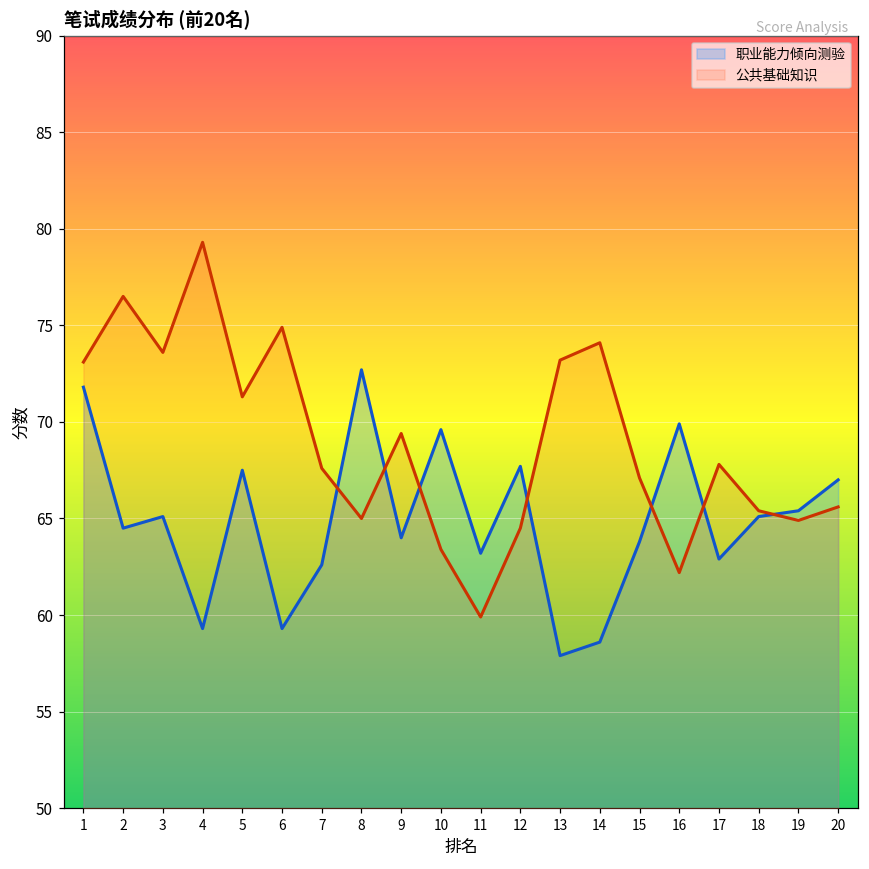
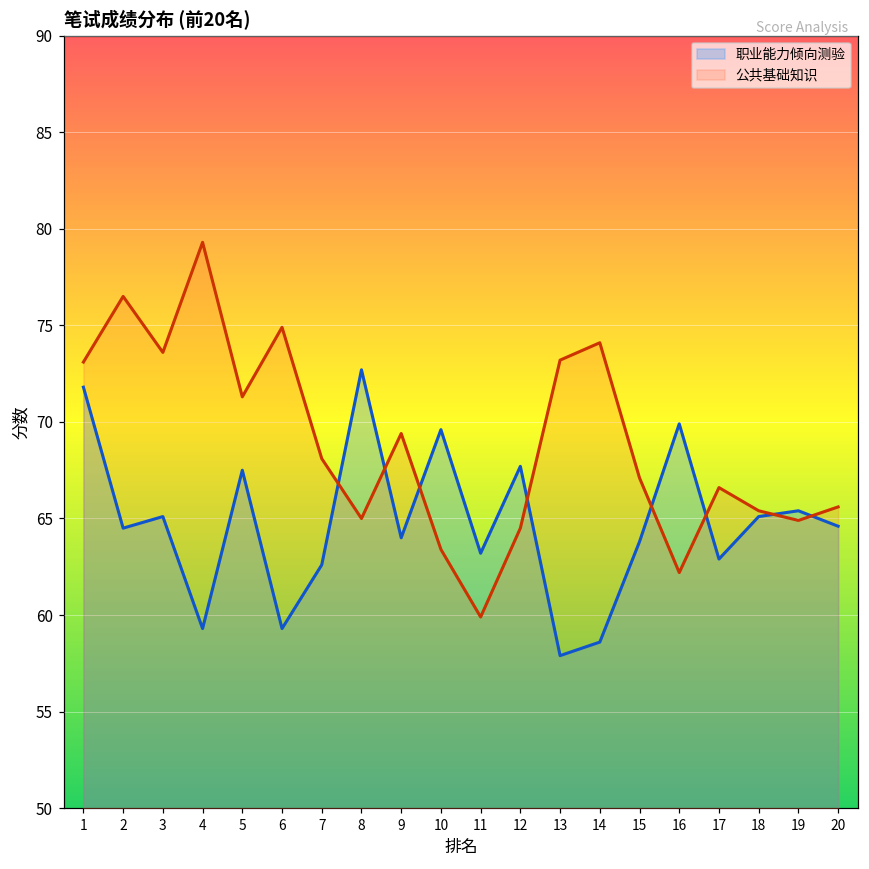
  {
    "职业能力倾向测验": {
      "1": 71.8,
      "2": 64.5,
      "3": 65.1,
      "4": 59.3,
      "5": 67.5,
      "6": 59.3,
      "7": 62.6,
      "8": 72.7,
      "9": 64.0,
      "10": 69.6,
      "11": 63.2,
      "12": 67.7,
      "13": 57.9,
      "14": 58.6,
      "15": 63.8,
      "16": 69.9,
      "17": 62.9,
      "18": 65.1,
      "19": 65.4,
-     "20": 67.0
+     "20": 64.6
    },
    "公共基础知识": {
      "1": 73.1,
      "2": 76.5,
      "3": 73.6,
      "4": 79.3,
      "5": 71.3,
      "6": 74.9,
-     "7": 67.6,
+     "7": 68.1,
      "8": 65.0,
      "9": 69.4,
      "10": 63.4,
      "11": 59.9,
      "12": 64.5,
      "13": 73.2,
      "14": 74.1,
      "15": 67.1,
      "16": 62.2,
-     "17": 67.8,
+     "17": 66.6,
      "18": 65.4,
      "19": 64.9,
      "20": 65.6
    }
  }
